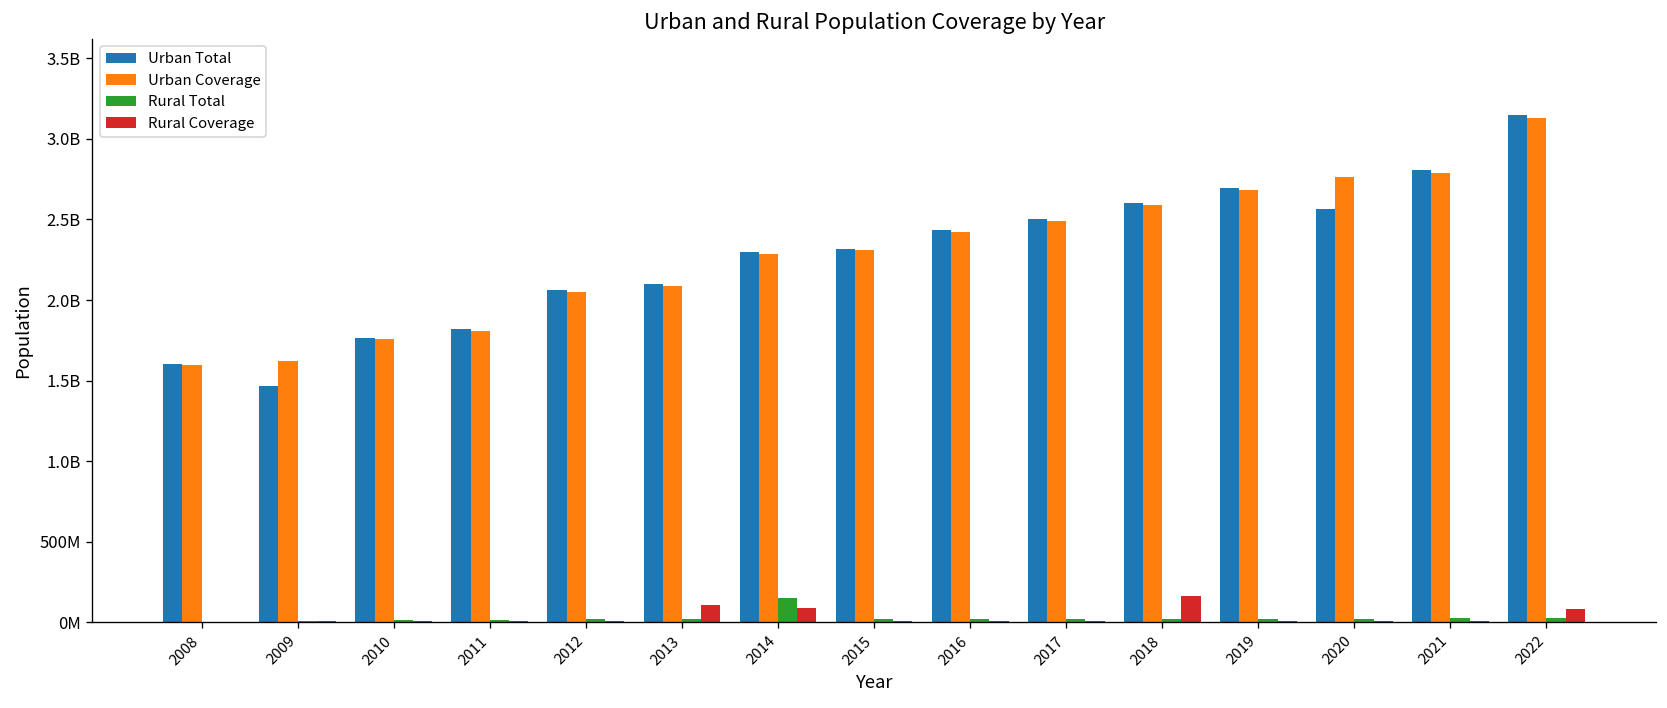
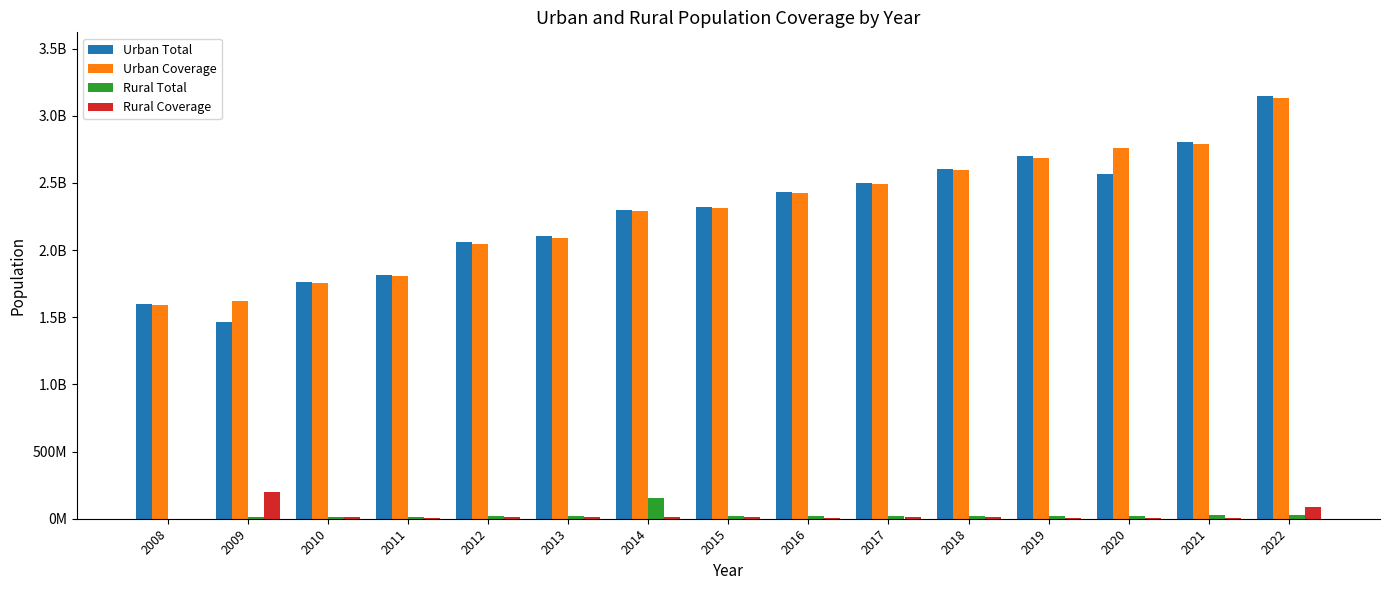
  {
    "Urban Total": {
      "2008": 1600000000,
      "2009": 1470000000,
      "2010": 1770000000,
      "2011": 1820000000,
      "2012": 2060000000,
      "2013": 2100000000,
      "2014": 2300000000,
      "2015": 2320000000,
      "2016": 2430000000,
      "2017": 2500000000,
      "2018": 2600000000,
      "2019": 2700000000,
      "2020": 2560000000,
      "2021": 2800000000,
      "2022": 3150000000
    },
    "Urban Coverage": {
      "2008": 1590000000,
      "2009": 1620000000,
      "2010": 1760000000,
      "2011": 1810000000,
      "2012": 2050000000,
      "2013": 2090000000,
      "2014": 2290000000,
      "2015": 2310000000,
      "2016": 2420000000,
      "2017": 2490000000,
      "2018": 2590000000,
      "2019": 2680000000,
      "2020": 2760000000,
      "2021": 2790000000,
      "2022": 3130000000
    },
    "Rural Total": {
      "2008": 0,
      "2012": 20000000,
      "2013": 20000000,
      "2014": 150000000,
      "2015": 20000000,
      "2016": 20000000,
      "2017": 20000000,
      "2018": 20000000,
      "2019": 20000000,
      "2020": 20000000,
      "2021": 30000000,
      "2022": 30000000
    },
    "Rural Coverage": {
      "2008": 0,
-     "2009": 10000000,
-     "2013": 110000000,
-     "2014": 90000000,
-     "2018": 170000000,
+     "2009": 200000000,
+     "2013": 10000000,
+     "2014": 10000000,
+     "2018": 10000000,
      "2022": 90000000
    }
  }
